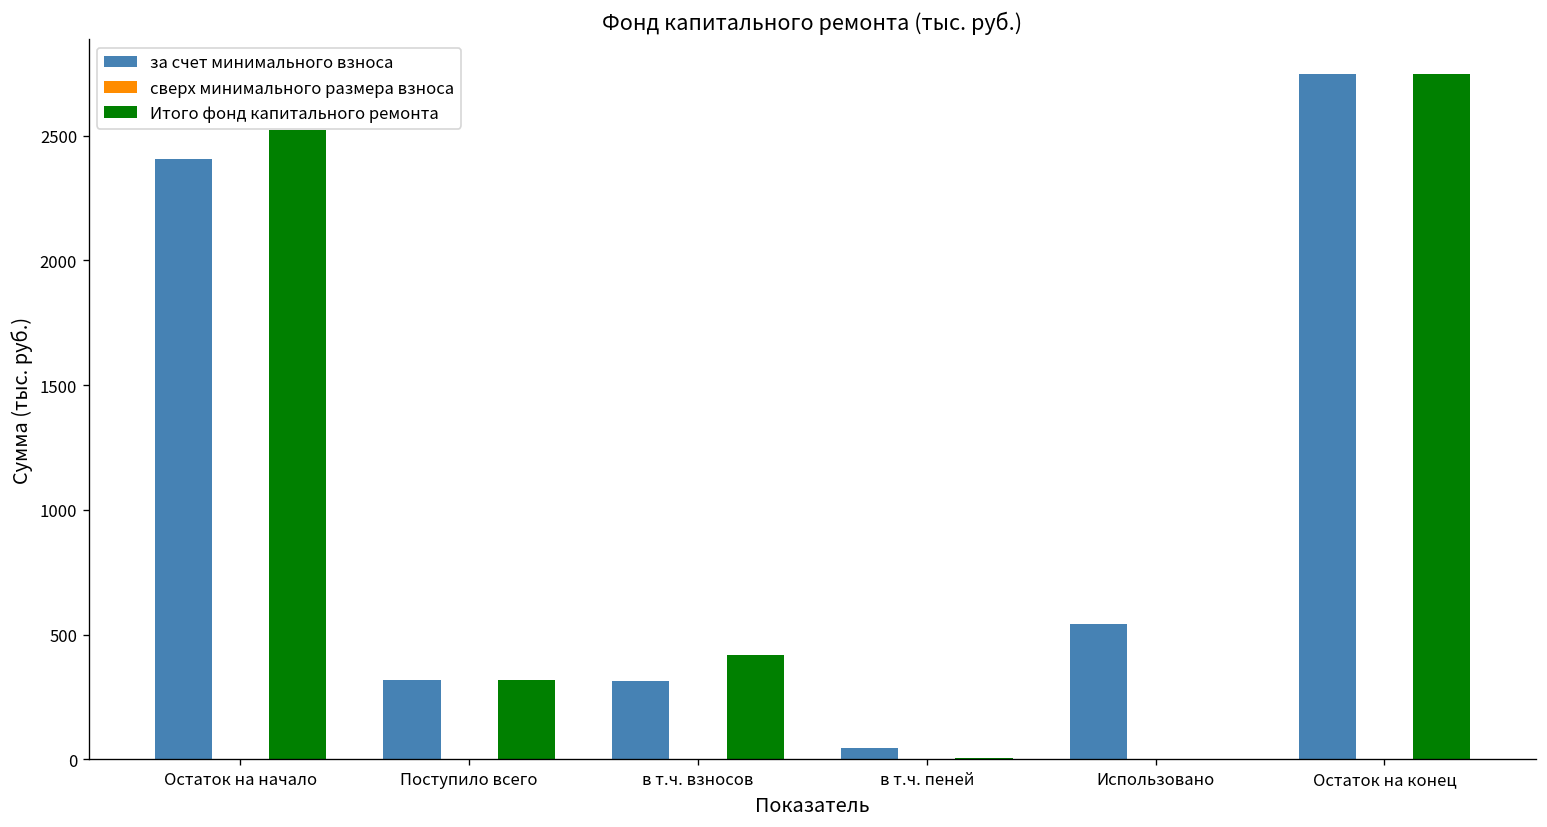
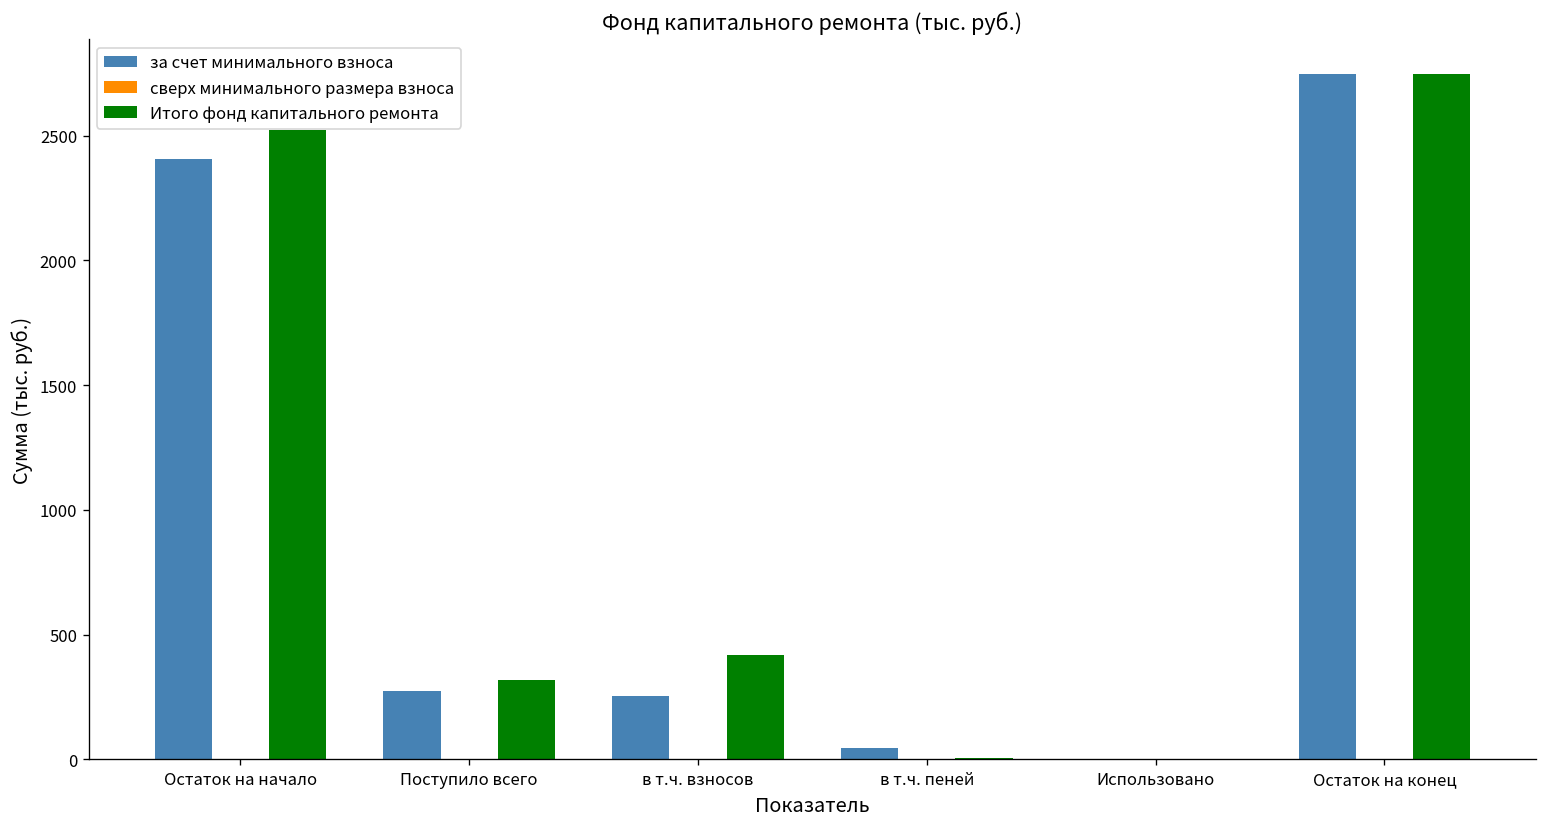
  {
    "за счет минимального взноса": {
      "Остаток на начало": 2410,
-     "Поступило всего": 320,
-     "в т.ч. взносов": 310,
+     "Поступило всего": 280,
+     "в т.ч. взносов": 260,
      "в т.ч. пеней": 50,
-     "Использовано": 540,
+     "Использовано": 0,
      "Остаток на конец": 2750
    },
    "сверх минимального размера взноса": {
      "Остаток на начало": 0,
      "Поступило всего": 0,
      "в т.ч. взносов": 0,
      "в т.ч. пеней": 0,
      "Использовано": 0,
      "Остаток на конец": 0
    },
    "Итого фонд капитального ремонта": {
      "Остаток на начало": 2520,
      "Поступило всего": 320,
      "в т.ч. взносов": 420,
      "Использовано": 0,
      "Остаток на конец": 2750
    }
  }
